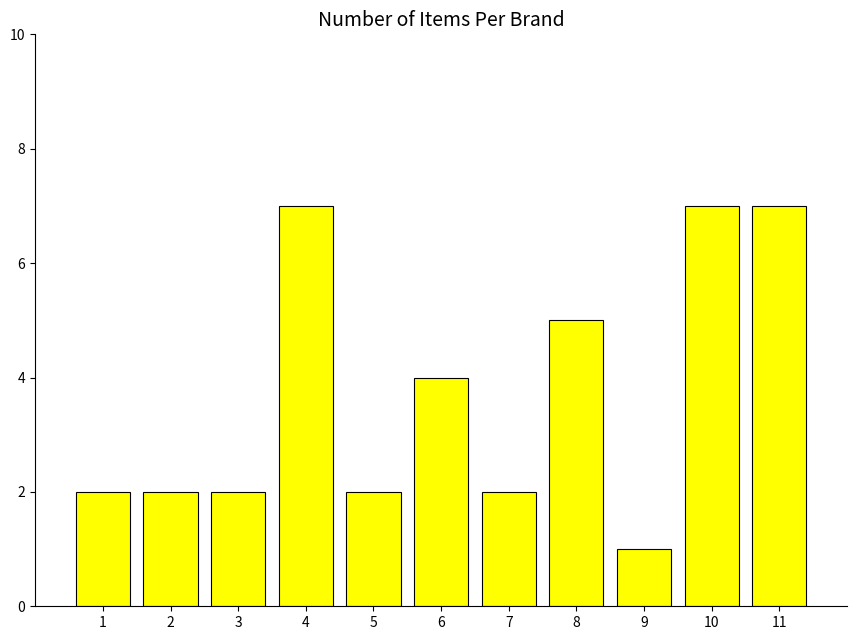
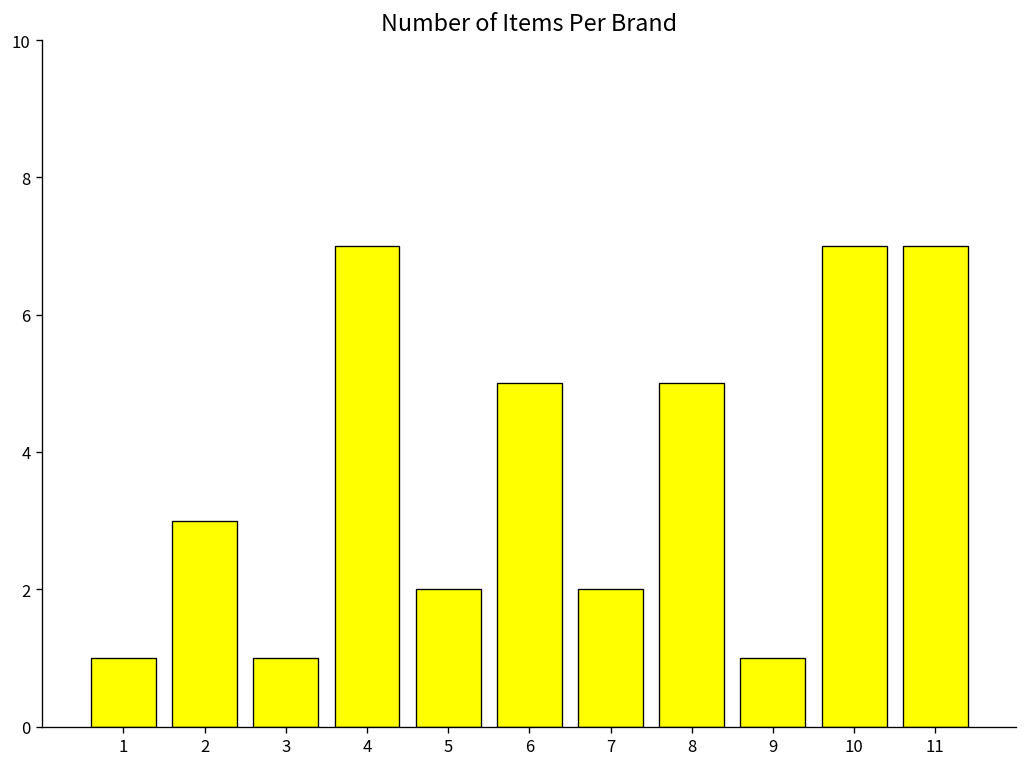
  {
-   "1": 2,
-   "2": 2,
-   "3": 2,
+   "1": 1,
+   "2": 3,
+   "3": 1,
    "4": 7,
    "5": 2,
-   "6": 4,
+   "6": 5,
    "7": 2,
    "8": 5,
    "9": 1,
    "10": 7,
    "11": 7
  }
